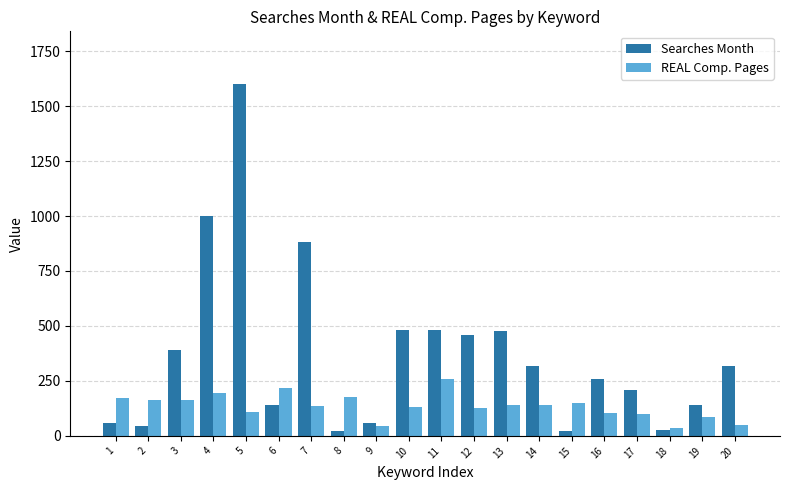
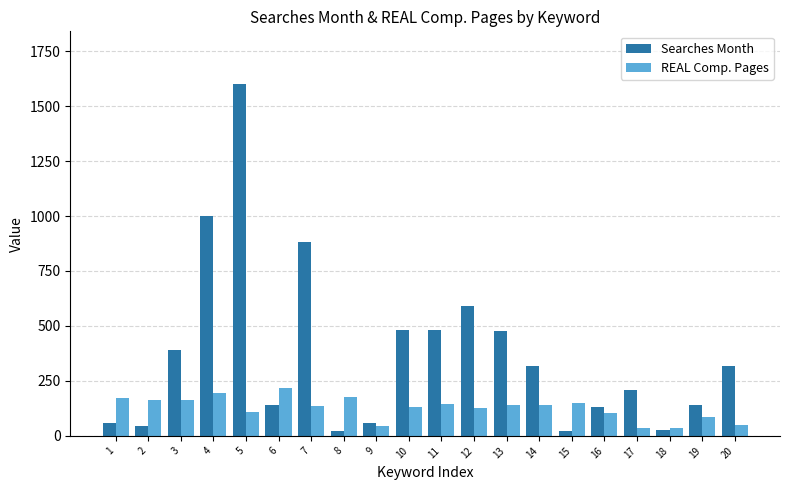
  {
    "Searches Month": {
      "1": 60,
      "2": 50,
      "3": 390,
      "4": 1000,
      "5": 1600,
      "6": 140,
      "7": 880,
      "8": 20,
      "9": 60,
      "10": 480,
      "11": 480,
-     "12": 460,
+     "12": 590,
      "13": 480,
      "14": 320,
      "15": 20,
-     "16": 260,
+     "16": 130,
      "17": 210,
      "18": 30,
      "19": 140,
      "20": 320
    },
    "REAL Comp. Pages": {
      "1": 170,
      "2": 160,
      "3": 160,
      "4": 200,
      "5": 110,
      "6": 220,
      "7": 140,
      "8": 180,
      "9": 50,
      "10": 130,
-     "11": 260,
+     "11": 140,
      "12": 130,
      "13": 140,
      "14": 140,
      "15": 150,
      "16": 100,
-     "17": 100,
+     "17": 40,
      "18": 40,
      "19": 90,
      "20": 50
    }
  }
